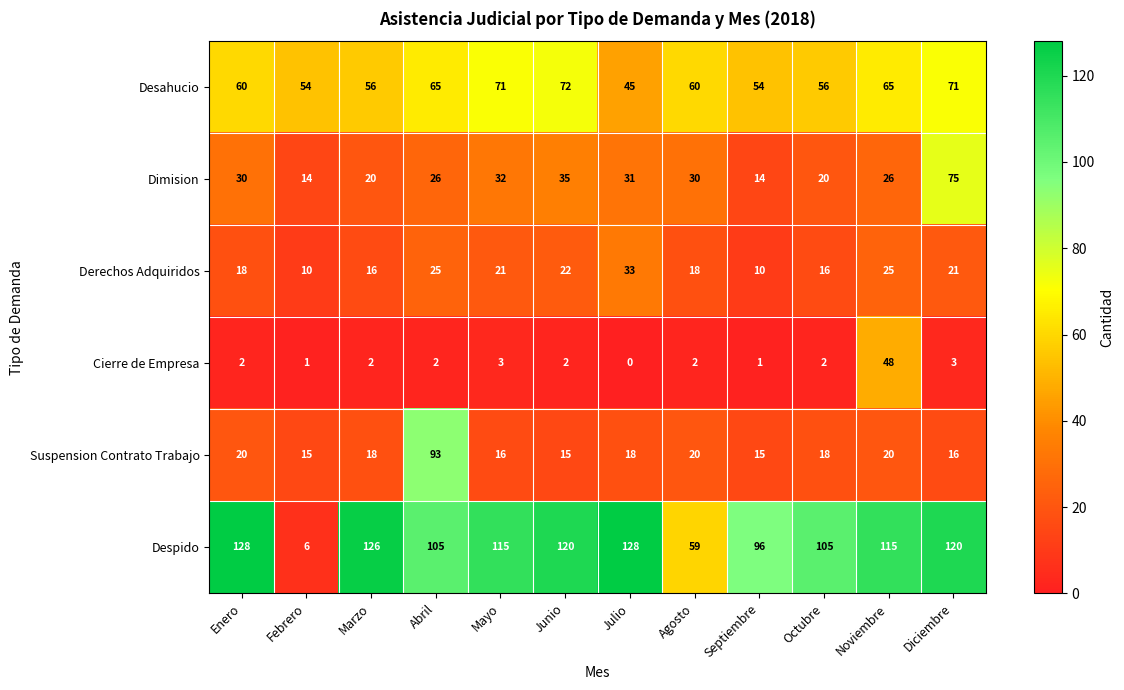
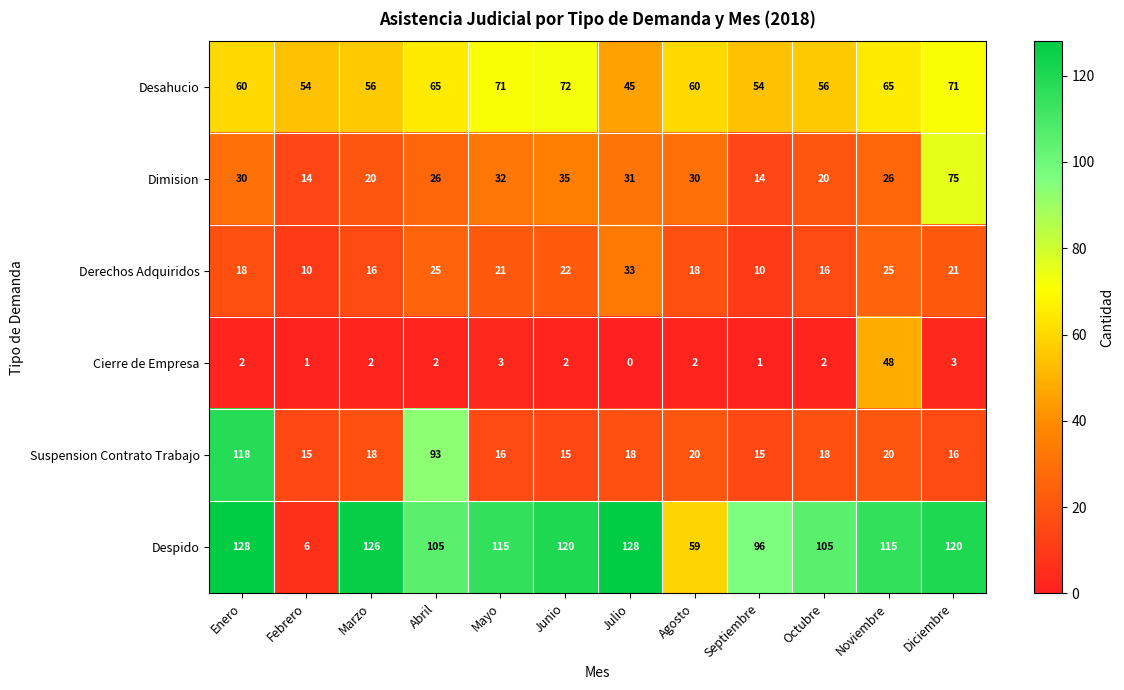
  {
    "Desahucio": {
      "Enero": 60,
      "Febrero": 54,
      "Marzo": 56,
      "Abril": 65,
      "Mayo": 71,
      "Junio": 72,
      "Julio": 45,
      "Agosto": 60,
      "Septiembre": 54,
      "Octubre": 56,
      "Noviembre": 65,
      "Diciembre": 71
    },
    "Dimision": {
      "Enero": 30,
      "Febrero": 14,
      "Marzo": 20,
      "Abril": 26,
      "Mayo": 32,
      "Junio": 35,
      "Julio": 31,
      "Agosto": 30,
      "Septiembre": 14,
      "Octubre": 20,
      "Noviembre": 26,
      "Diciembre": 75
    },
    "Derechos Adquiridos": {
      "Enero": 18,
      "Febrero": 10,
      "Marzo": 16,
      "Abril": 25,
      "Mayo": 21,
      "Junio": 22,
      "Julio": 33,
      "Agosto": 18,
      "Septiembre": 10,
      "Octubre": 16,
      "Noviembre": 25,
      "Diciembre": 21
    },
    "Cierre de Empresa": {
      "Enero": 2,
      "Febrero": 1,
      "Marzo": 2,
      "Abril": 2,
      "Mayo": 3,
      "Junio": 2,
      "Julio": 0,
      "Agosto": 2,
      "Septiembre": 1,
      "Octubre": 2,
      "Noviembre": 48,
      "Diciembre": 3
    },
    "Suspension Contrato Trabajo": {
-     "Enero": 20,
+     "Enero": 118,
      "Febrero": 15,
      "Marzo": 18,
      "Abril": 93,
      "Mayo": 16,
      "Junio": 15,
      "Julio": 18,
      "Agosto": 20,
      "Septiembre": 15,
      "Octubre": 18,
      "Noviembre": 20,
      "Diciembre": 16
    },
    "Despido": {
      "Enero": 128,
      "Febrero": 6,
      "Marzo": 126,
      "Abril": 105,
      "Mayo": 115,
      "Junio": 120,
      "Julio": 128,
      "Agosto": 59,
      "Septiembre": 96,
      "Octubre": 105,
      "Noviembre": 115,
      "Diciembre": 120
    }
  }
